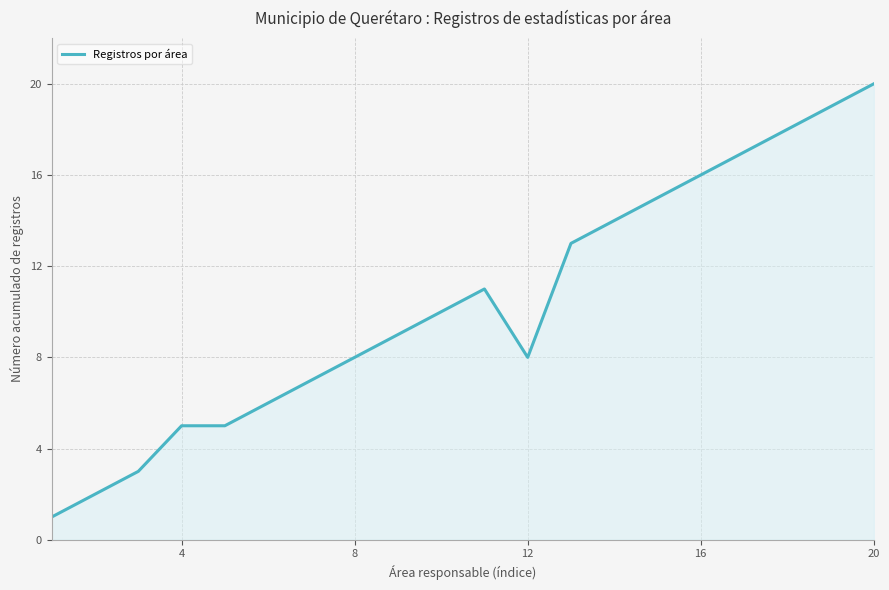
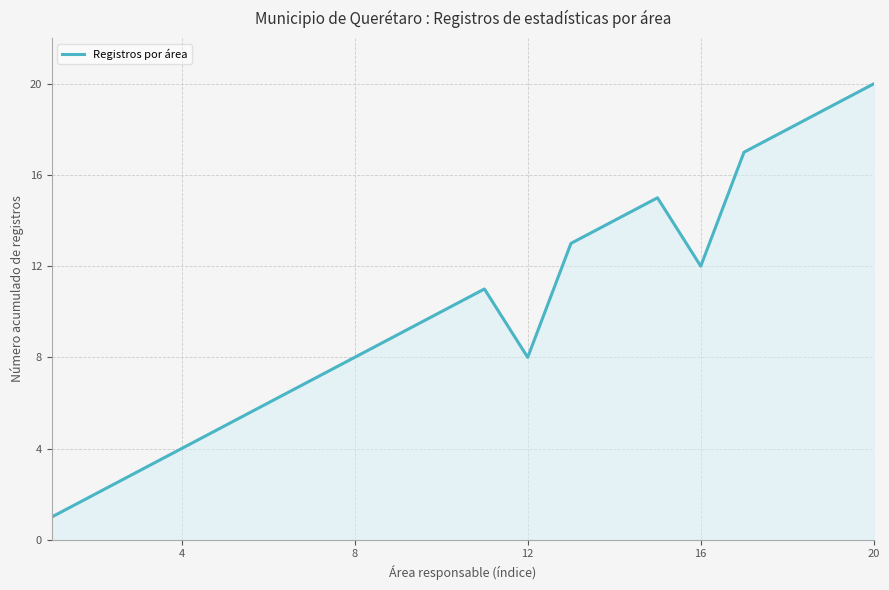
  {
-   "4": 5,
+   "4": 4,
    "8": 8,
    "12": 8,
-   "16": 16,
+   "16": 12,
    "20": 20
  }
